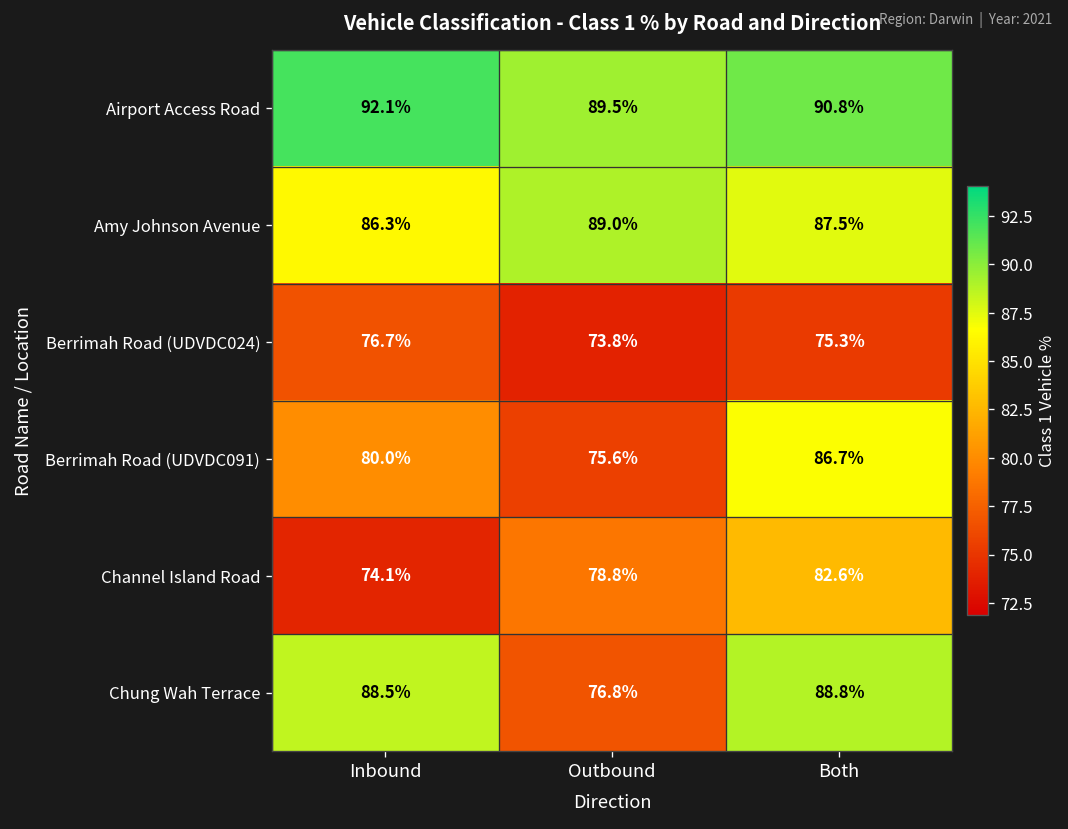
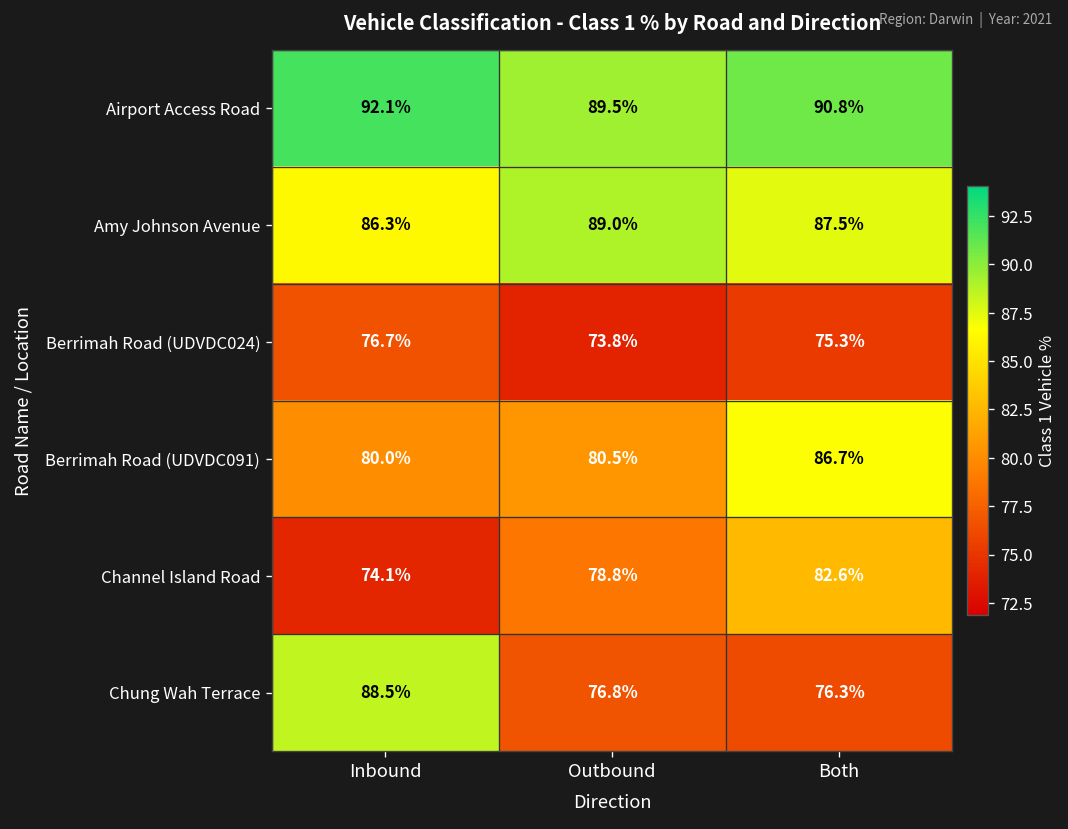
  {
    "Airport Access Road": {
      "Inbound": "92.1%",
      "Outbound": "89.5%",
      "Both": "90.8%"
    },
    "Amy Johnson Avenue": {
      "Inbound": "86.3%",
      "Outbound": "89.0%",
      "Both": "87.5%"
    },
    "Berrimah Road (UDVDC024)": {
      "Inbound": "76.7%",
      "Outbound": "73.8%",
      "Both": "75.3%"
    },
    "Berrimah Road (UDVDC091)": {
      "Inbound": "80.0%",
-     "Outbound": "75.6%",
+     "Outbound": "80.5%",
      "Both": "86.7%"
    },
    "Channel Island Road": {
      "Inbound": "74.1%",
      "Outbound": "78.8%",
      "Both": "82.6%"
    },
    "Chung Wah Terrace": {
      "Inbound": "88.5%",
      "Outbound": "76.8%",
-     "Both": "88.8%"
+     "Both": "76.3%"
    }
  }
